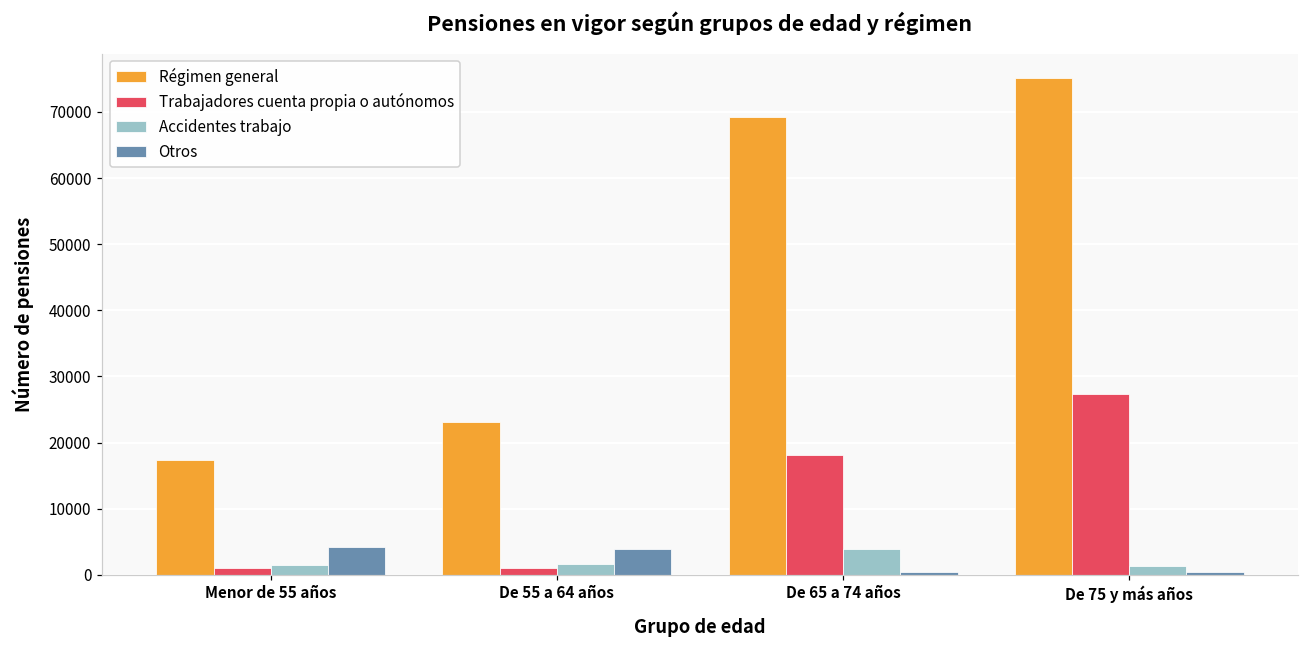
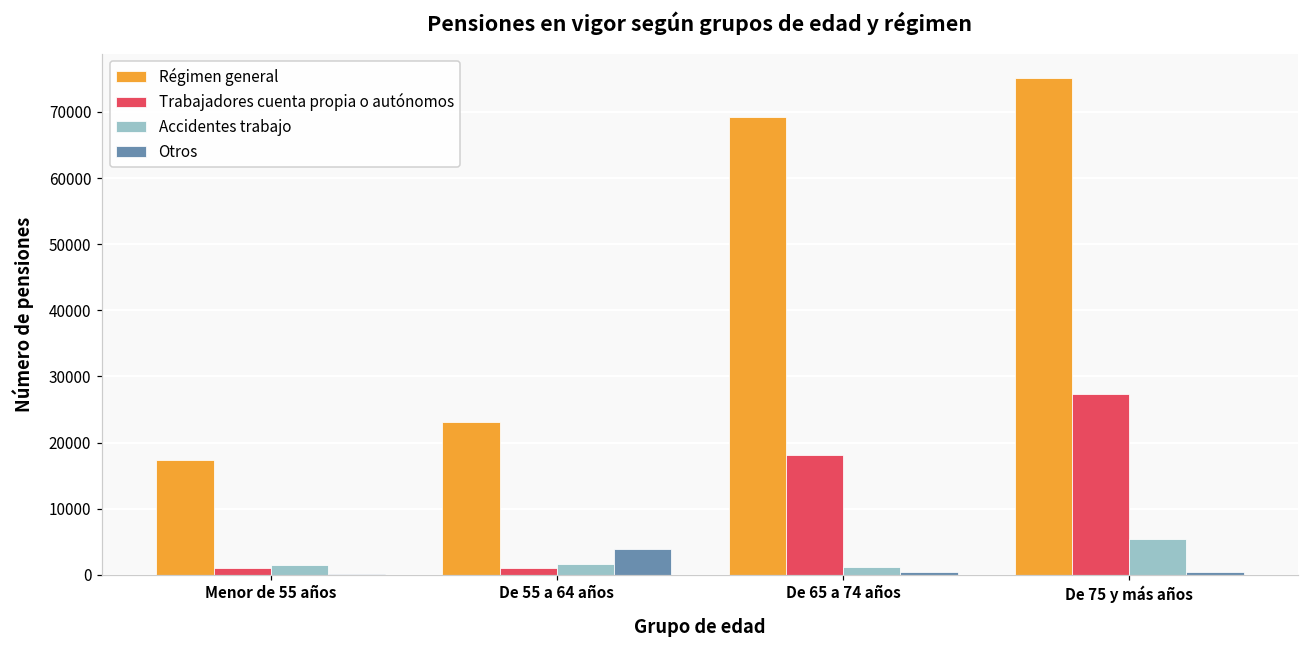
  {
    "Régimen general": {
      "Menor de 55 años": 17000,
      "De 55 a 64 años": 23000,
      "De 65 a 74 años": 69000,
      "De 75 y más años": 75000
    },
    "Trabajadores cuenta propia o autónomos": {
      "Menor de 55 años": 1000,
      "De 55 a 64 años": 1000,
      "De 65 a 74 años": 18000,
      "De 75 y más años": 27000
    },
    "Accidentes trabajo": {
      "Menor de 55 años": 1000,
      "De 55 a 64 años": 2000,
-     "De 65 a 74 años": 4000,
-     "De 75 y más años": 1000
+     "De 65 a 74 años": 1000,
+     "De 75 y más años": 5000
    },
    "Otros": {
-     "Menor de 55 años": 4000,
+     "Menor de 55 años": 0,
      "De 55 a 64 años": 4000
    }
  }
